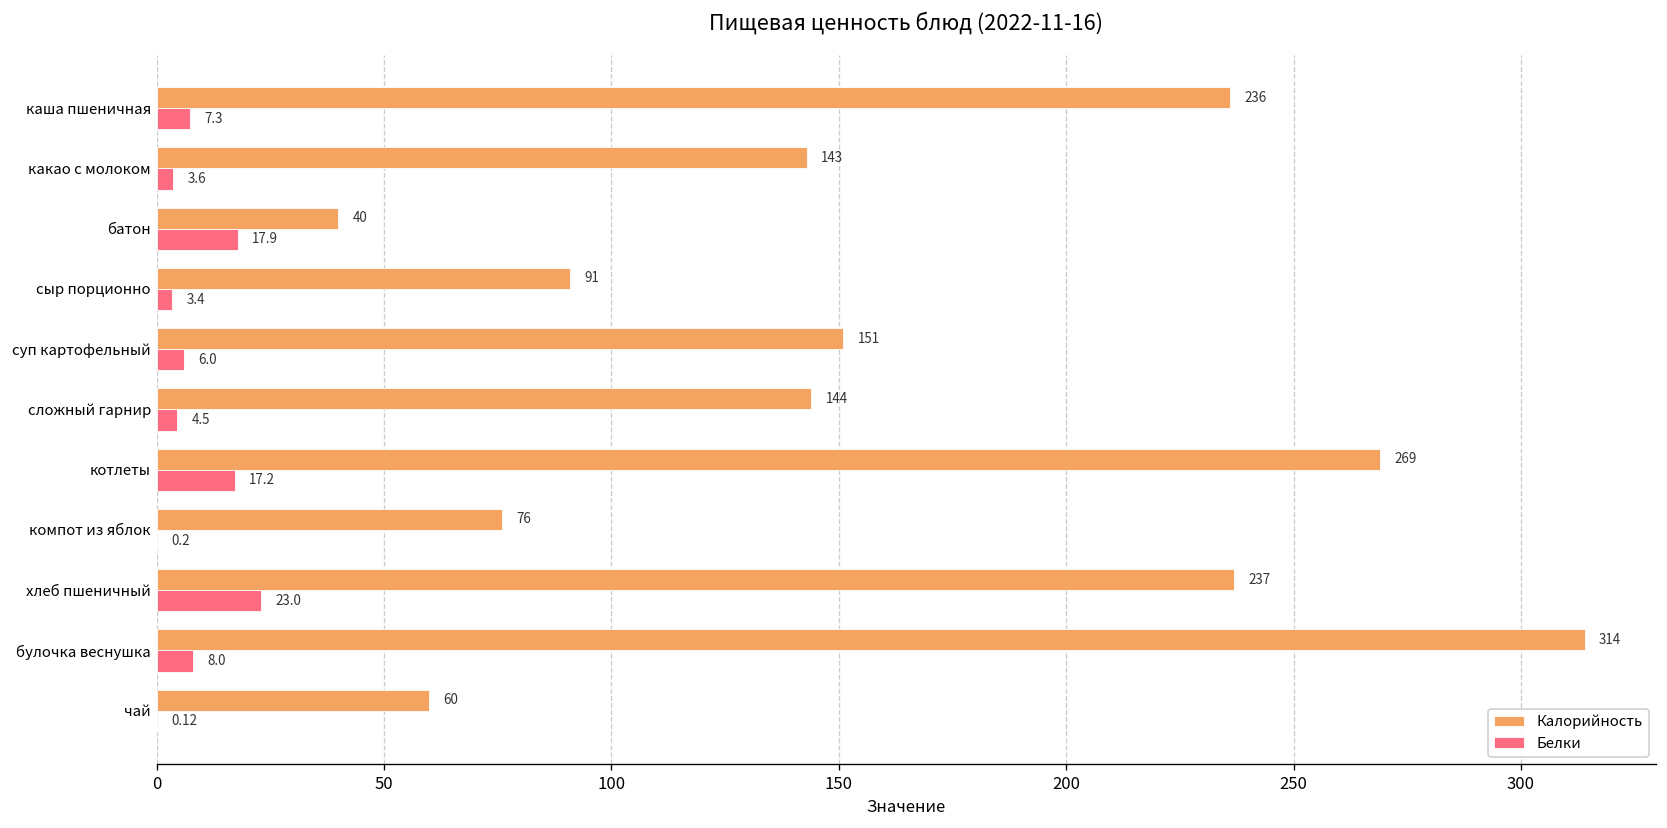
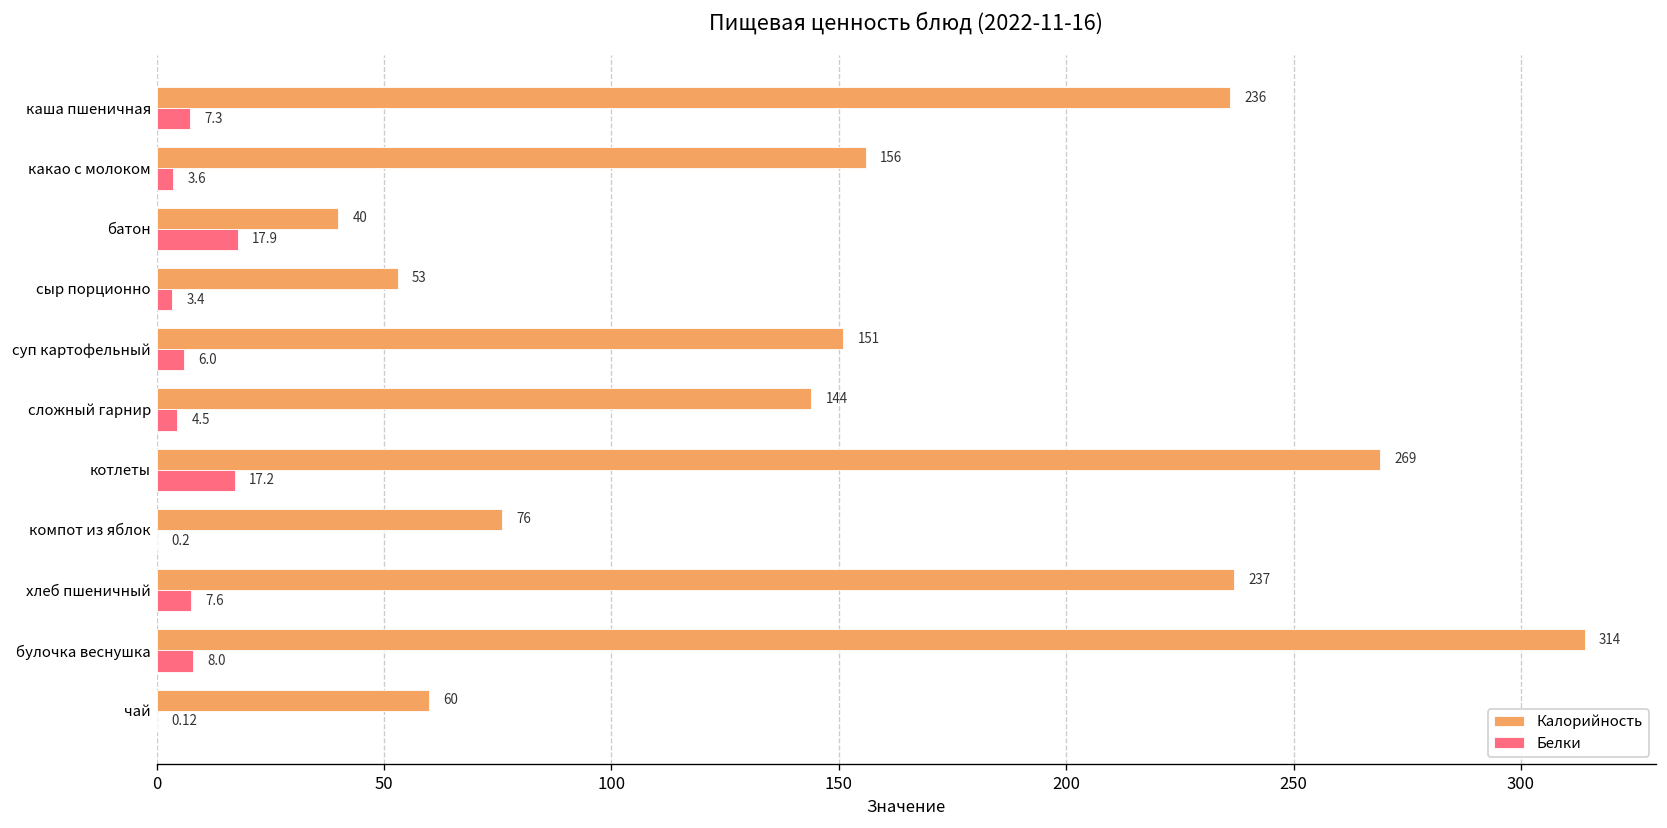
  {
    "Калорийность": {
      "каша пшеничная": 236,
-     "какао с молоком": 143,
+     "какао с молоком": 156,
      "батон": 40,
-     "сыр порционно": 91,
+     "сыр порционно": 53,
      "суп картофельный": 151,
      "сложный гарнир": 144,
      "котлеты": 269,
      "компот из яблок": 76,
      "хлеб пшеничный": 237,
      "булочка веснушка": 314,
      "чай": 60
    },
    "Белки": {
      "каша пшеничная": 7.3,
      "какао с молоком": 3.6,
      "батон": 17.9,
      "сыр порционно": 3.4,
      "суп картофельный": 6.0,
      "сложный гарнир": 4.5,
      "котлеты": 17.2,
      "компот из яблок": 0.2,
-     "хлеб пшеничный": 23.0,
+     "хлеб пшеничный": 7.6,
      "булочка веснушка": 8.0,
      "чай": 0.12
    }
  }
